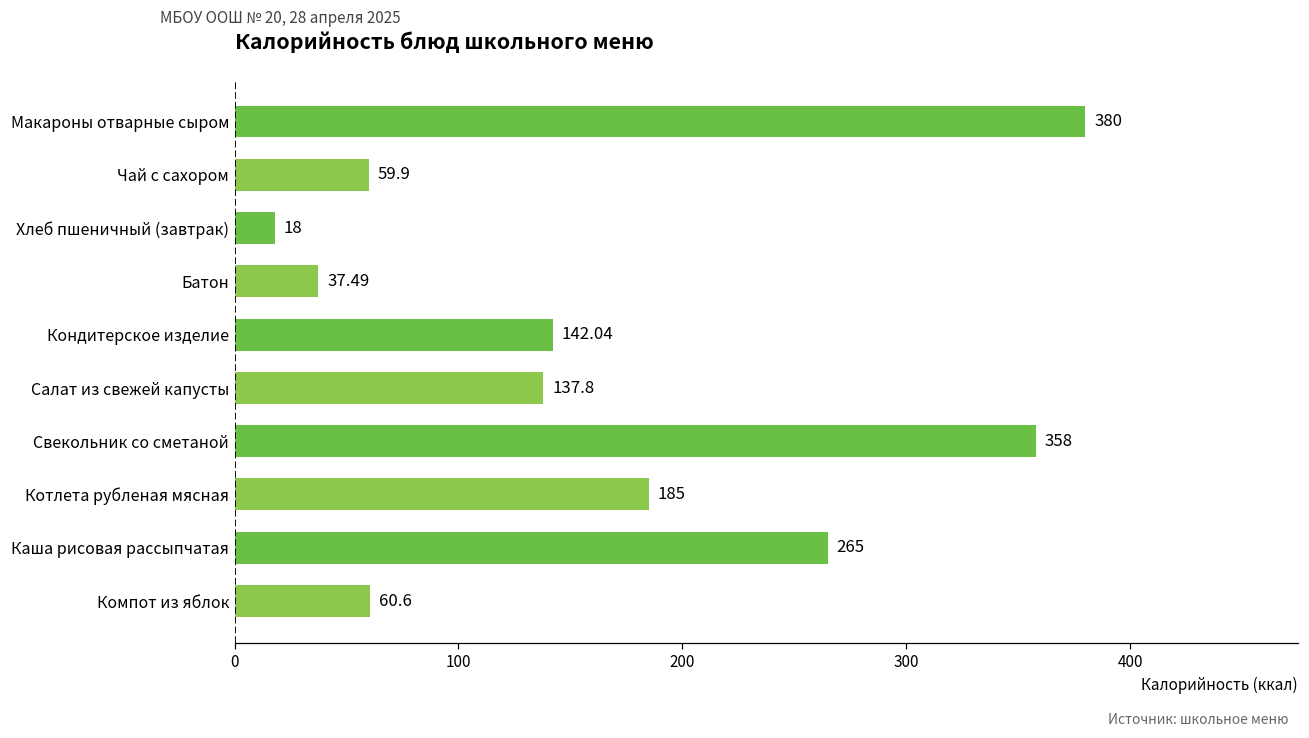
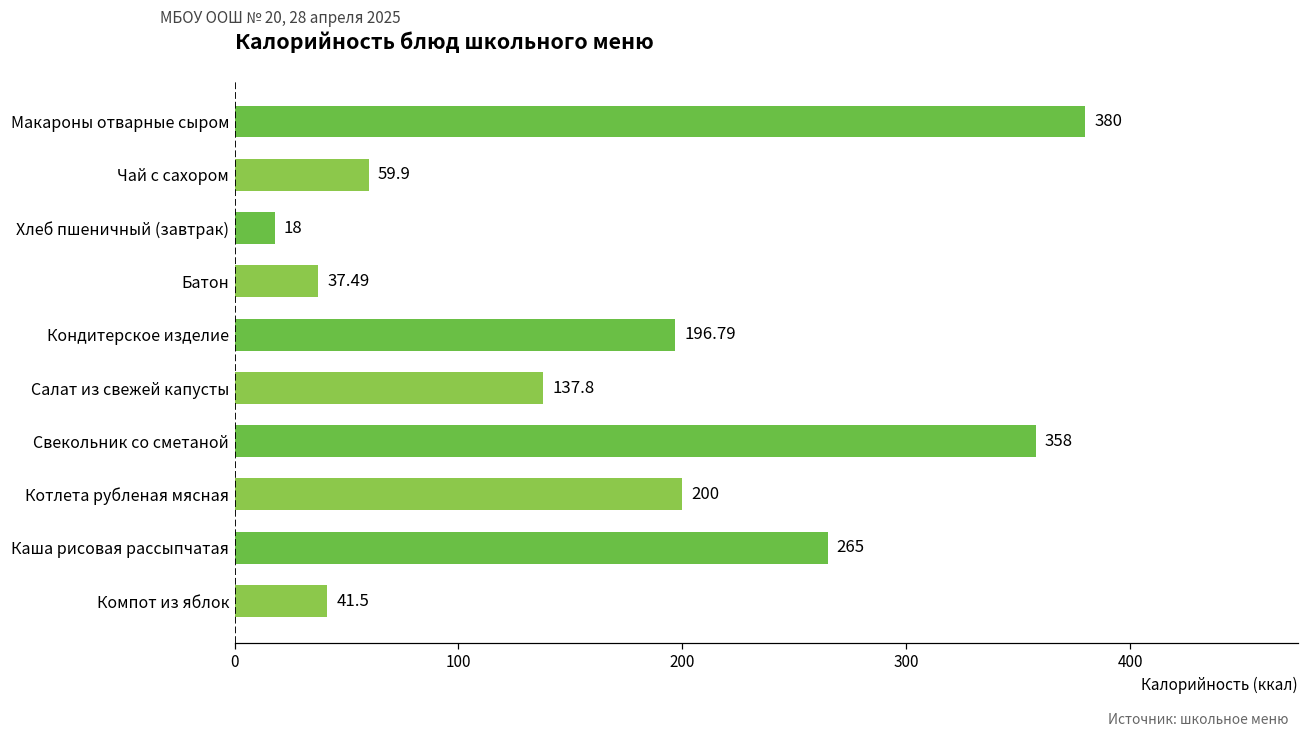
  {
    "Макароны отварные сыром": 380,
    "Чай с сахором": 59.9,
    "Хлеб пшеничный (завтрак)": 18,
    "Батон": 37.49,
-   "Кондитерское изделие": 142.04,
+   "Кондитерское изделие": 196.79,
    "Салат из свежей капусты": 137.8,
    "Свекольник со сметаной": 358,
-   "Котлета рубленая мясная": 185,
+   "Котлета рубленая мясная": 200,
    "Каша рисовая рассыпчатая": 265,
-   "Компот из яблок": 60.6
+   "Компот из яблок": 41.5
  }
